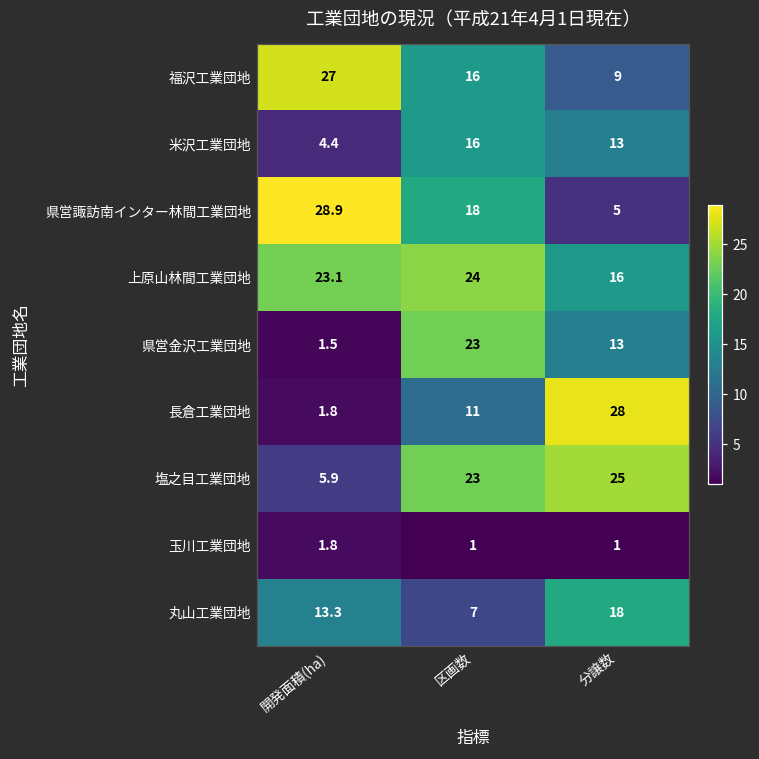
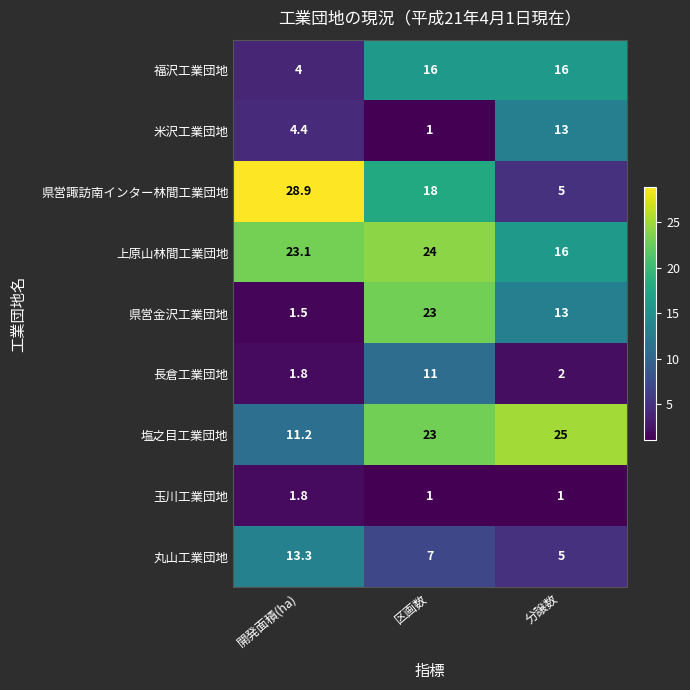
  {
    "福沢工業団地": {
-     "開発面積(ha)": 27,
+     "開発面積(ha)": 4,
      "区画数": 16,
-     "分譲数": 9
+     "分譲数": 16
    },
    "米沢工業団地": {
      "開発面積(ha)": 4.4,
-     "区画数": 16,
+     "区画数": 1,
      "分譲数": 13
    },
    "県営諏訪南インター林間工業団地": {
      "開発面積(ha)": 28.9,
      "区画数": 18,
      "分譲数": 5
    },
    "上原山林間工業団地": {
      "開発面積(ha)": 23.1,
      "区画数": 24,
      "分譲数": 16
    },
    "県営金沢工業団地": {
      "開発面積(ha)": 1.5,
      "区画数": 23,
      "分譲数": 13
    },
    "長倉工業団地": {
      "開発面積(ha)": 1.8,
      "区画数": 11,
-     "分譲数": 28
+     "分譲数": 2
    },
    "塩之目工業団地": {
-     "開発面積(ha)": 5.9,
+     "開発面積(ha)": 11.2,
      "区画数": 23,
      "分譲数": 25
    },
    "玉川工業団地": {
      "開発面積(ha)": 1.8,
      "区画数": 1,
      "分譲数": 1
    },
    "丸山工業団地": {
      "開発面積(ha)": 13.3,
      "区画数": 7,
-     "分譲数": 18
+     "分譲数": 5
    }
  }
